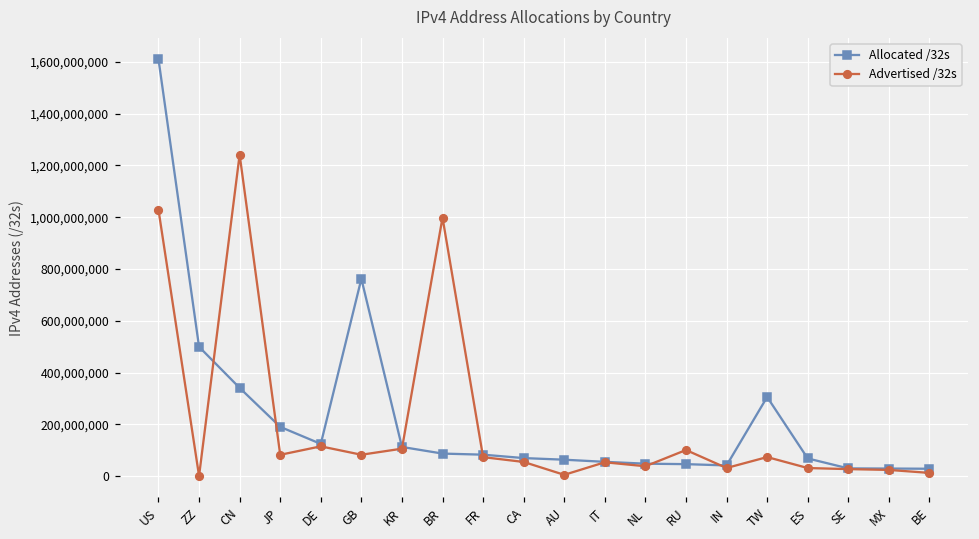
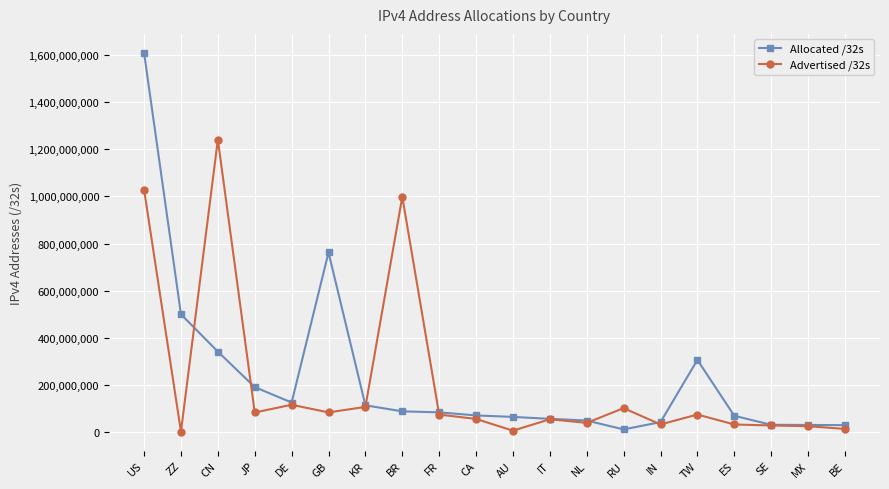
  {
    "Allocated /32s": {
      "US": "1,610,000,000",
      "ZZ": "500,000,000",
      "CN": "340,000,000",
      "JP": "190,000,000",
      "GB": "760,000,000",
      "BR": "90,000,000",
      "CA": "70,000,000",
      "AU": "60,000,000",
-     "RU": "50,000,000",
+     "RU": "10,000,000",
      "TW": "310,000,000",
      "ES": "70,000,000",
      "BE": "30,000,000"
    },
    "Advertised /32s": {
      "US": "1,030,000,000",
      "ZZ": "0",
      "CN": "1,240,000,000",
      "JP": "80,000,000",
      "GB": "80,000,000",
      "BR": "1,000,000,000",
      "CA": "50,000,000",
      "AU": "0",
      "RU": "100,000,000",
      "TW": "70,000,000",
      "ES": "30,000,000",
      "BE": "10,000,000"
    }
  }
